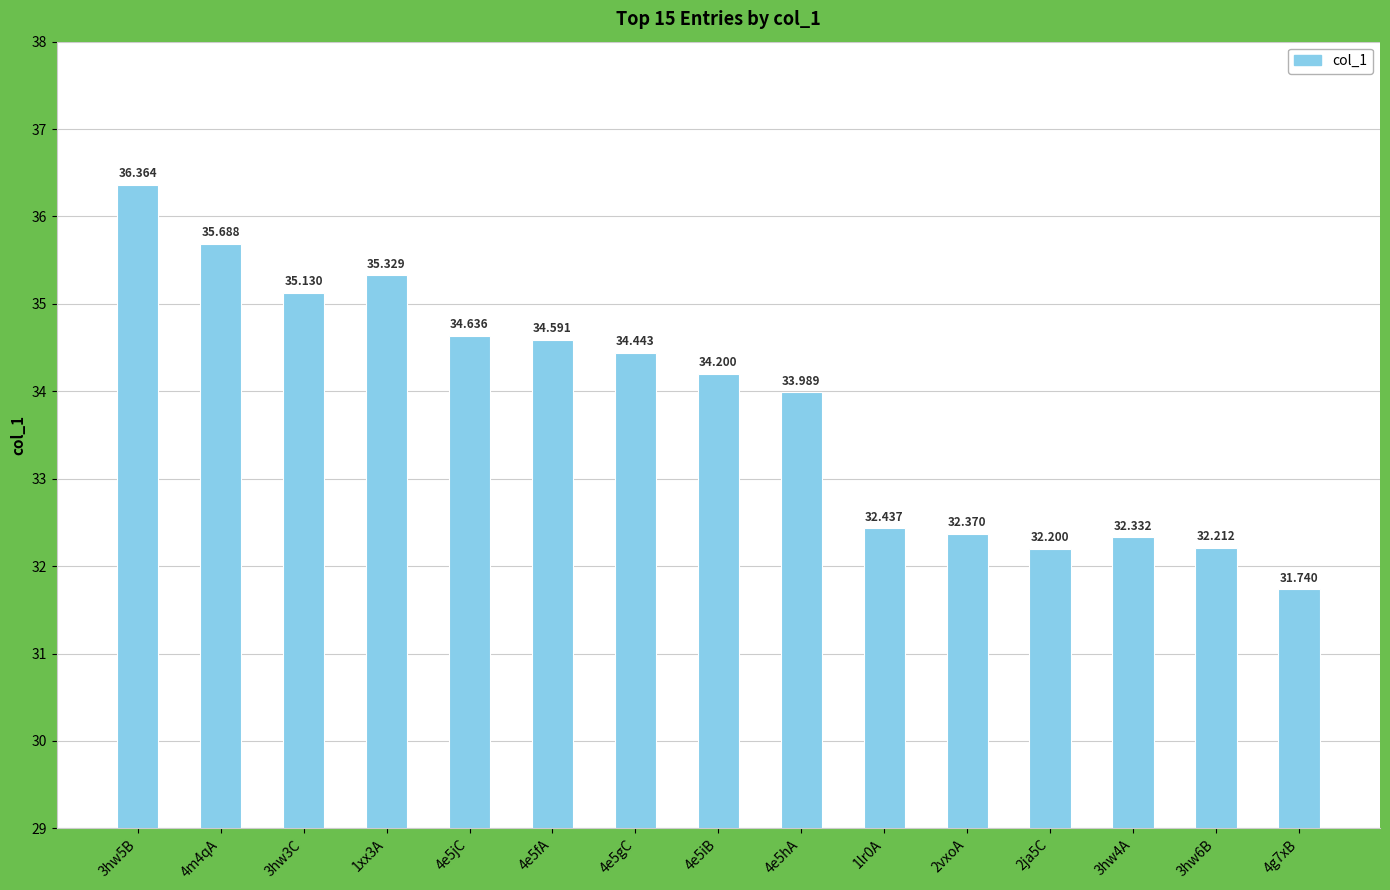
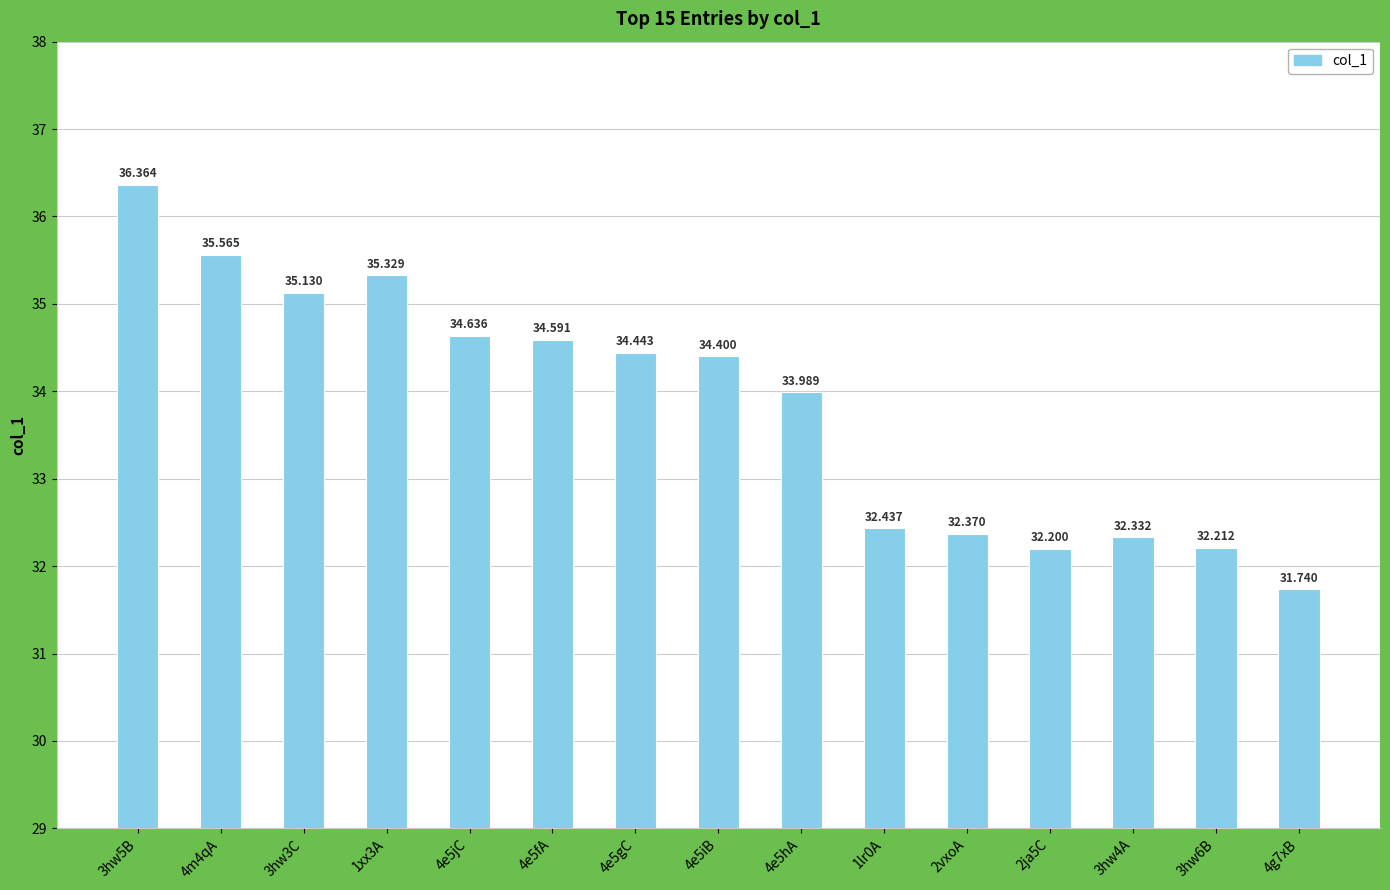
  {
-   "4m4qA": 35.688,
-   "4e5iB": 34.200
+   "4m4qA": 35.565,
+   "4e5iB": 34.400
  }
